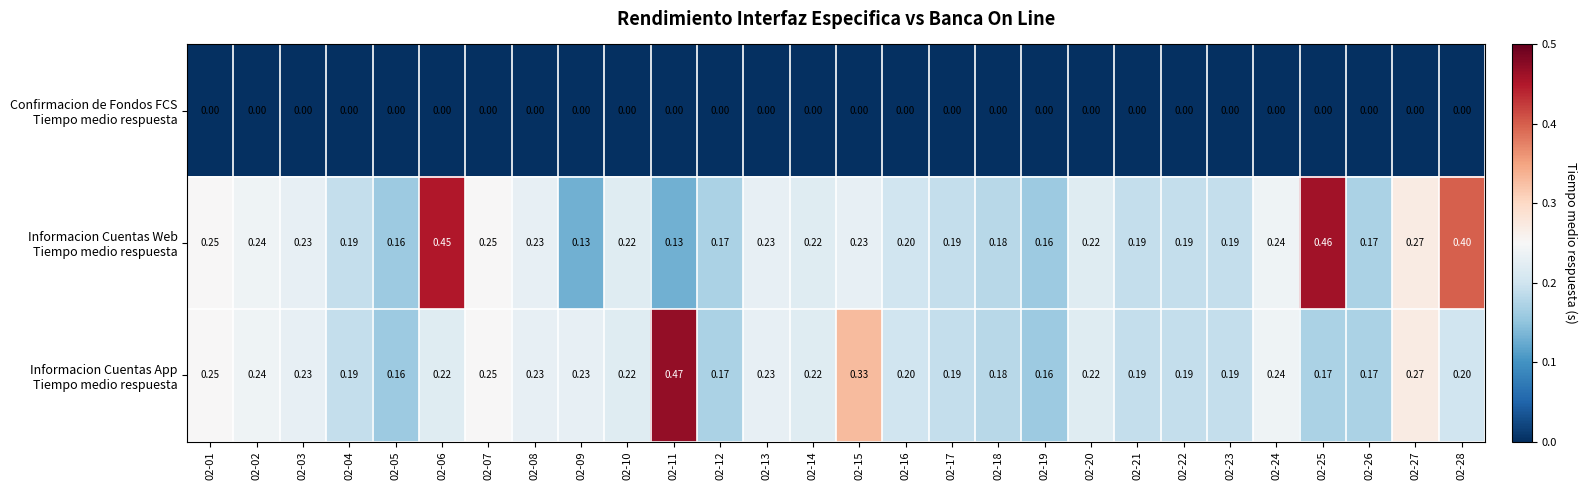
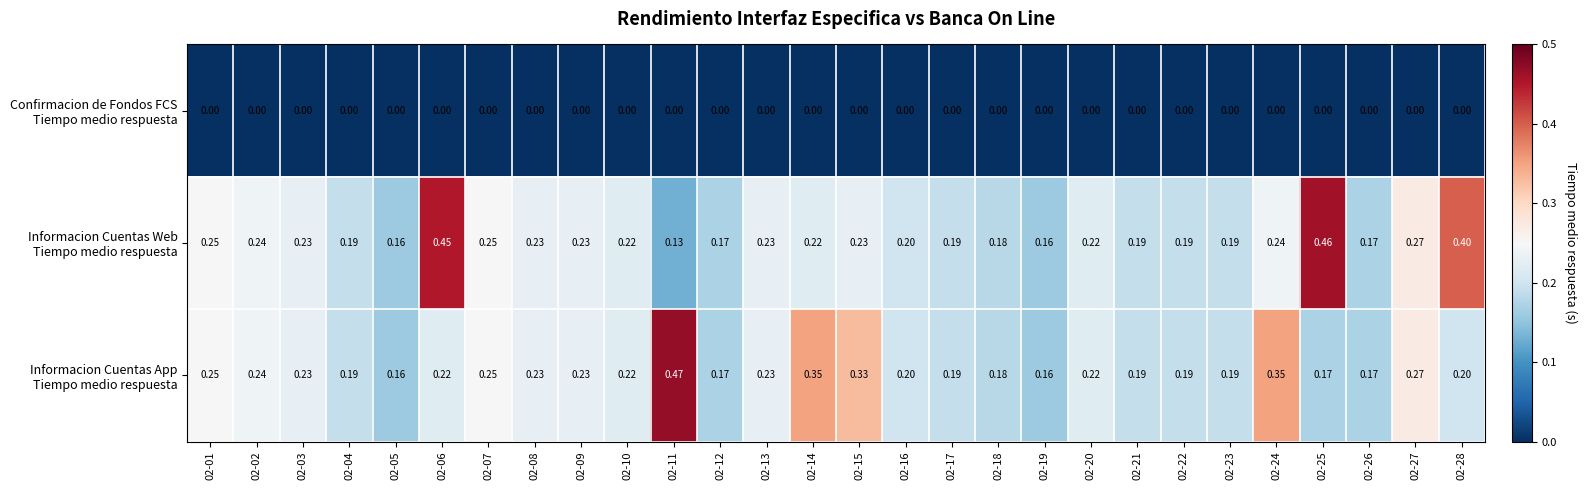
  {
    "Confirmacion de Fondos FCS Tiempo medio respuesta": {
      "02-01": 0.00,
      "02-02": 0.00,
      "02-03": 0.00,
      "02-04": 0.00,
      "02-05": 0.00,
      "02-06": 0.00,
      "02-07": 0.00,
      "02-08": 0.00,
      "02-09": 0.00,
      "02-10": 0.00,
      "02-11": 0.00,
      "02-12": 0.00,
      "02-13": 0.00,
      "02-14": 0.00,
      "02-15": 0.00,
      "02-16": 0.00,
      "02-17": 0.00,
      "02-18": 0.00,
      "02-19": 0.00,
      "02-20": 0.00,
      "02-21": 0.00,
      "02-22": 0.00,
      "02-23": 0.00,
      "02-24": 0.00,
      "02-25": 0.00,
      "02-26": 0.00,
      "02-27": 0.00,
      "02-28": 0.00
    },
    "Informacion Cuentas Web Tiempo medio respuesta": {
      "02-01": 0.25,
      "02-02": 0.24,
      "02-03": 0.23,
      "02-04": 0.19,
      "02-05": 0.16,
      "02-06": 0.45,
      "02-07": 0.25,
      "02-08": 0.23,
-     "02-09": 0.13,
+     "02-09": 0.23,
      "02-10": 0.22,
      "02-11": 0.13,
      "02-12": 0.17,
      "02-13": 0.23,
      "02-14": 0.22,
      "02-15": 0.23,
      "02-16": 0.20,
      "02-17": 0.19,
      "02-18": 0.18,
      "02-19": 0.16,
      "02-20": 0.22,
      "02-21": 0.19,
      "02-22": 0.19,
      "02-23": 0.19,
      "02-24": 0.24,
      "02-25": 0.46,
      "02-26": 0.17,
      "02-27": 0.27,
      "02-28": 0.40
    },
    "Informacion Cuentas App Tiempo medio respuesta": {
      "02-01": 0.25,
      "02-02": 0.24,
      "02-03": 0.23,
      "02-04": 0.19,
      "02-05": 0.16,
      "02-06": 0.22,
      "02-07": 0.25,
      "02-08": 0.23,
      "02-09": 0.23,
      "02-10": 0.22,
      "02-11": 0.47,
      "02-12": 0.17,
      "02-13": 0.23,
-     "02-14": 0.22,
+     "02-14": 0.35,
      "02-15": 0.33,
      "02-16": 0.20,
      "02-17": 0.19,
      "02-18": 0.18,
      "02-19": 0.16,
      "02-20": 0.22,
      "02-21": 0.19,
      "02-22": 0.19,
      "02-23": 0.19,
-     "02-24": 0.24,
+     "02-24": 0.35,
      "02-25": 0.17,
      "02-26": 0.17,
      "02-27": 0.27,
      "02-28": 0.20
    }
  }
